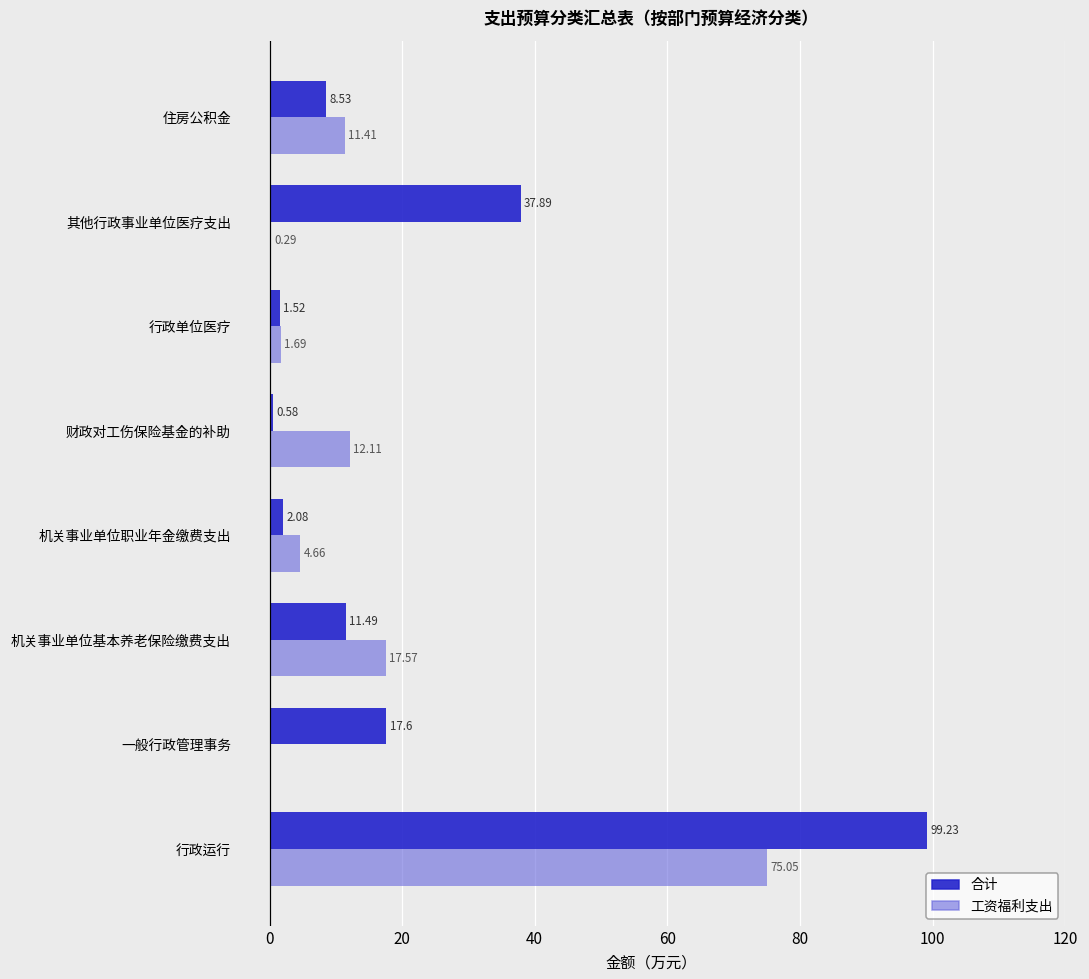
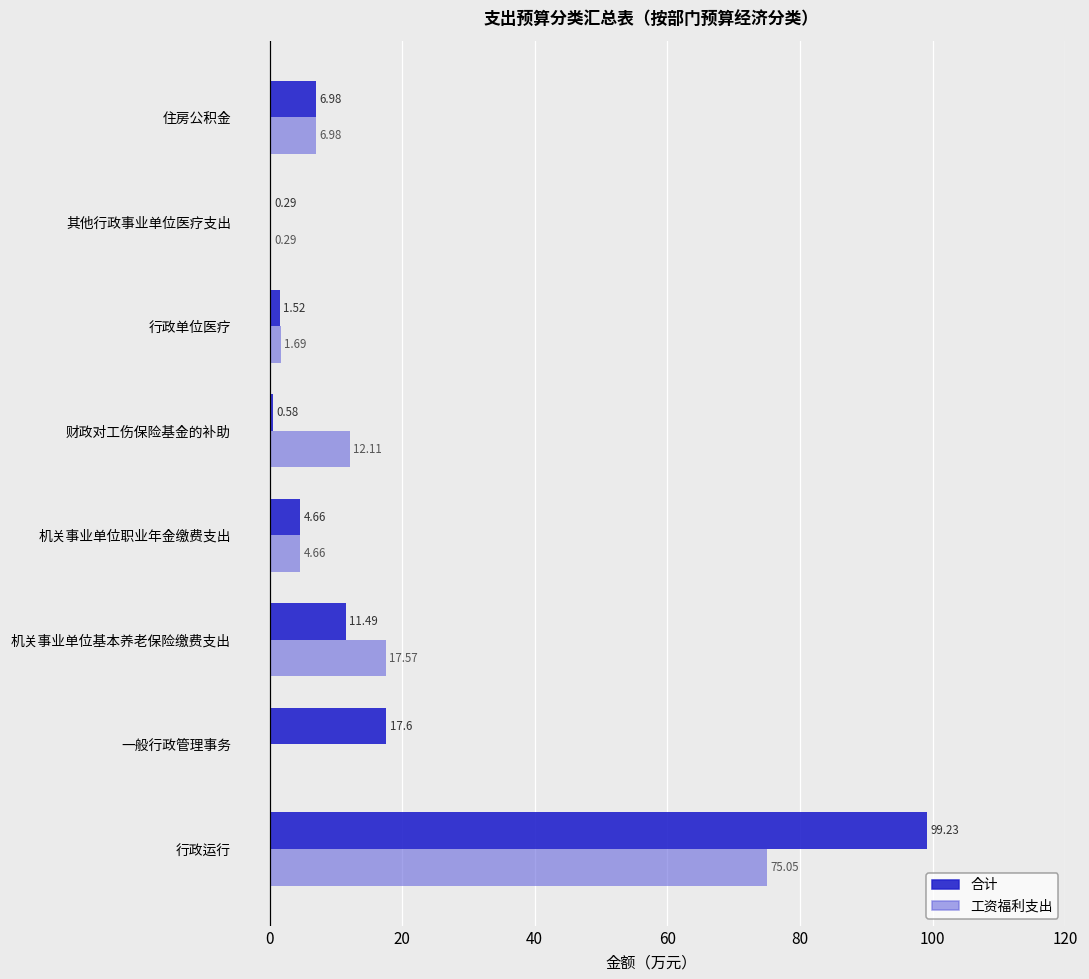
  {
    "合计": {
-     "住房公积金": 8.53,
-     "其他行政事业单位医疗支出": 37.89,
+     "住房公积金": 6.98,
+     "其他行政事业单位医疗支出": 0.29,
      "行政单位医疗": 1.52,
      "财政对工伤保险基金的补助": 0.58,
-     "机关事业单位职业年金缴费支出": 2.08,
+     "机关事业单位职业年金缴费支出": 4.66,
      "机关事业单位基本养老保险缴费支出": 11.49,
      "一般行政管理事务": 17.6,
      "行政运行": 99.23
    },
    "工资福利支出": {
-     "住房公积金": 11.41,
+     "住房公积金": 6.98,
      "其他行政事业单位医疗支出": 0.29,
      "行政单位医疗": 1.69,
      "财政对工伤保险基金的补助": 12.11,
      "机关事业单位职业年金缴费支出": 4.66,
      "机关事业单位基本养老保险缴费支出": 17.57,
      "行政运行": 75.05
    }
  }
